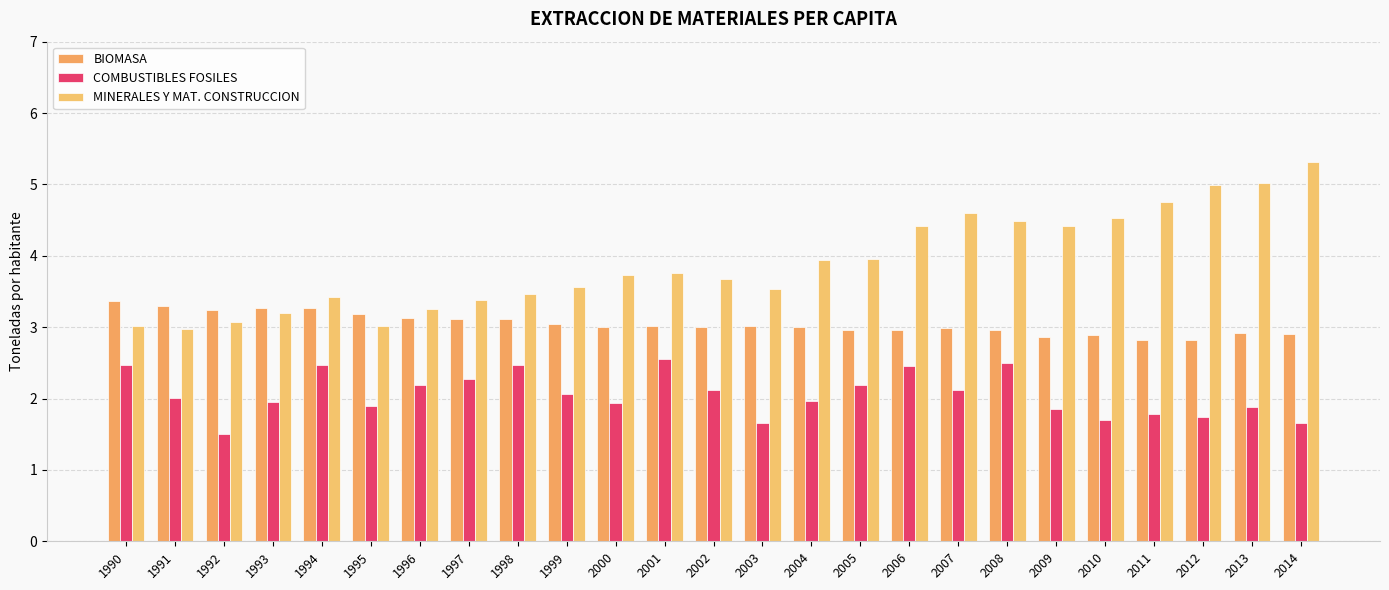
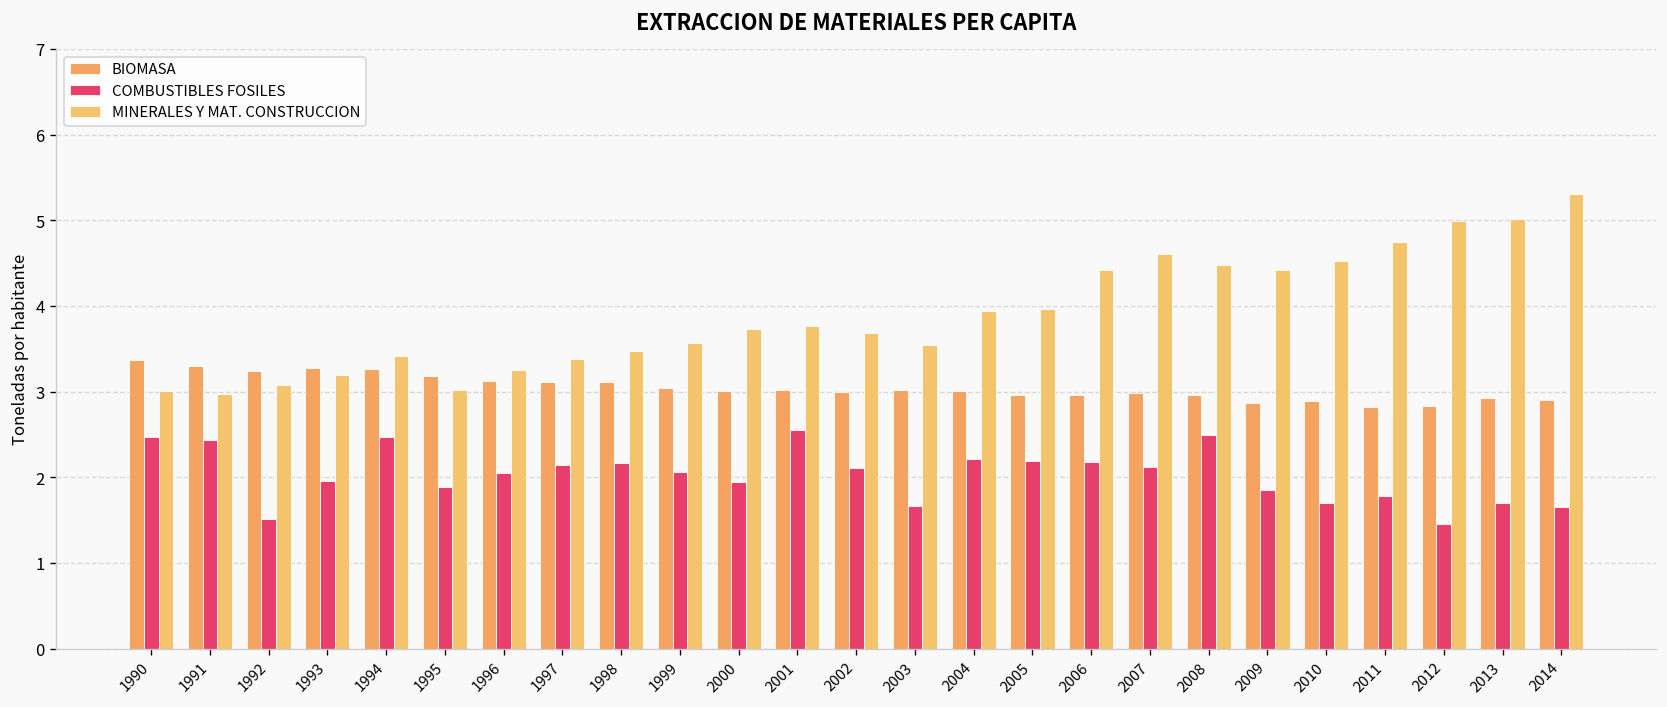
  {
    "COMBUSTIBLES FOSILES": {
      "1990": 2.5,
-     "1991": 2.0,
+     "1991": 2.4,
      "1992": 1.5,
      "1993": 2.0,
      "1994": 2.5,
      "1995": 1.9,
-     "1996": 2.2,
-     "1997": 2.3,
-     "1998": 2.5,
+     "1996": 2.1,
+     "1997": 2.1,
+     "1998": 2.2,
      "1999": 2.1,
      "2000": 1.9,
      "2001": 2.5,
      "2002": 2.1,
      "2003": 1.7,
-     "2004": 2.0,
+     "2004": 2.2,
      "2005": 2.2,
-     "2006": 2.4,
+     "2006": 2.2,
      "2007": 2.1,
      "2008": 2.5,
      "2009": 1.9,
      "2010": 1.7,
      "2011": 1.8,
-     "2012": 1.7,
-     "2013": 1.9,
+     "2012": 1.5,
+     "2013": 1.7,
      "2014": 1.7
    }
  }
